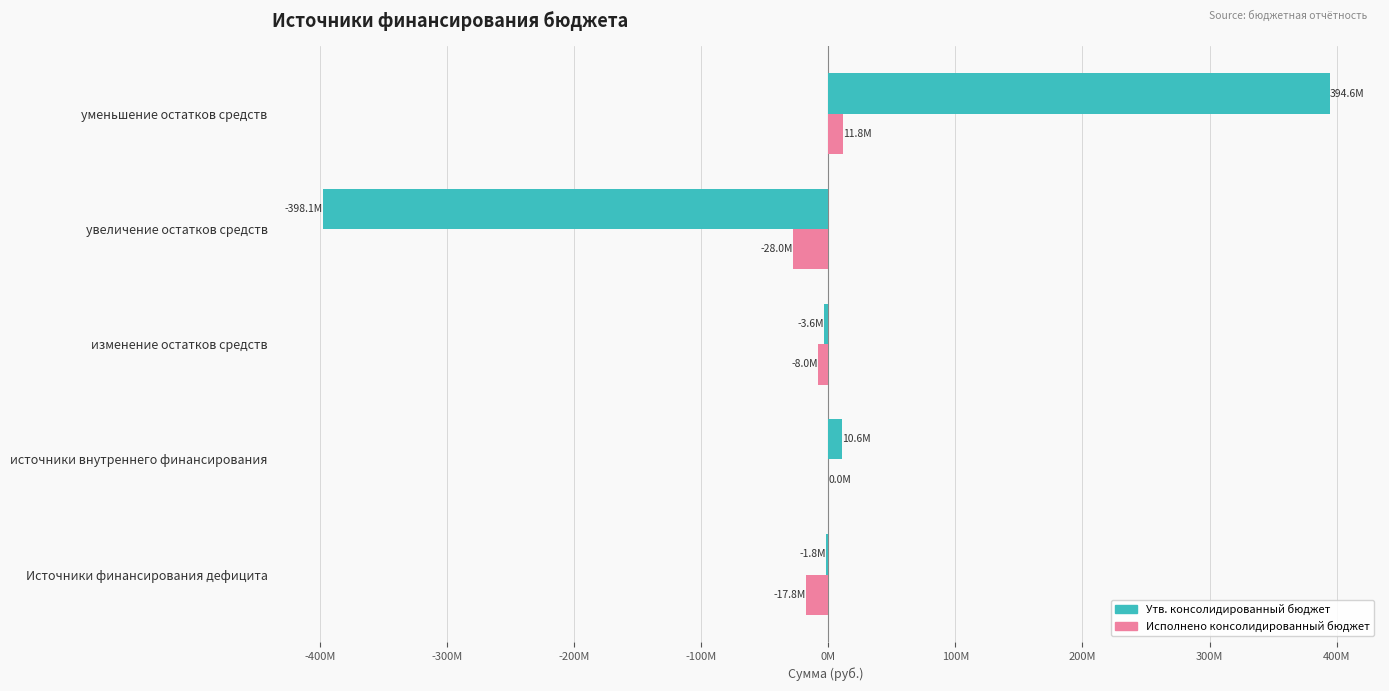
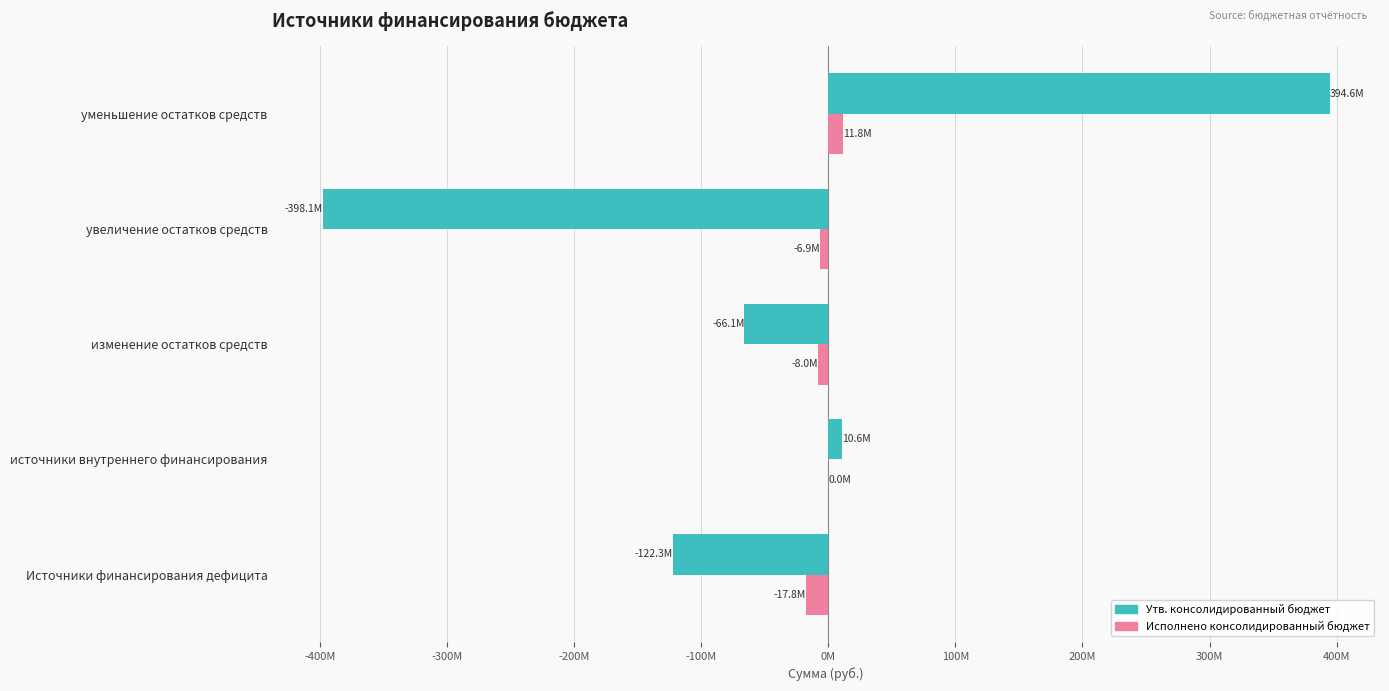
  {
    "Утв. консолидированный бюджет": {
      "уменьшение остатков средств": "394.6M",
      "увеличение остатков средств": "-398.1M",
-     "изменение остатков средств": "-3.6M",
+     "изменение остатков средств": "-66.1M",
      "источники внутреннего финансирования": "10.6M",
-     "Источники финансирования дефицита": "-1.8M"
+     "Источники финансирования дефицита": "-122.3M"
    },
    "Исполнено консолидированный бюджет": {
      "уменьшение остатков средств": "11.8M",
-     "увеличение остатков средств": "-28.0M",
+     "увеличение остатков средств": "-6.9M",
      "изменение остатков средств": "-8.0M",
      "источники внутреннего финансирования": "0.0M",
      "Источники финансирования дефицита": "-17.8M"
    }
  }
